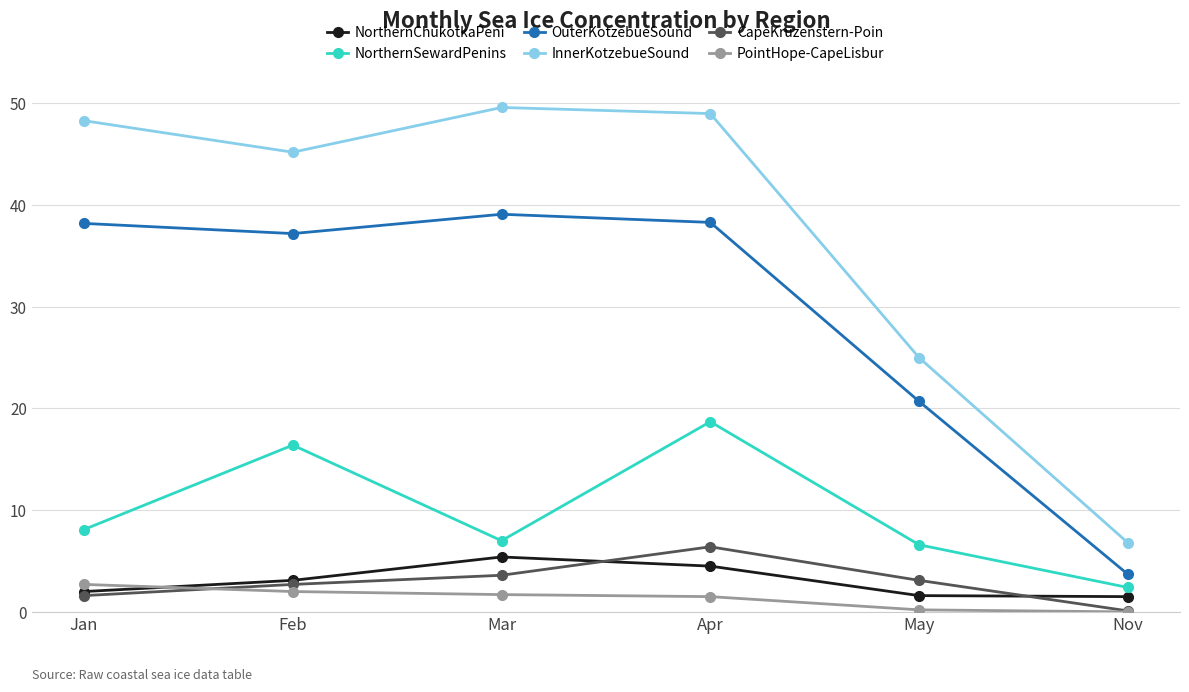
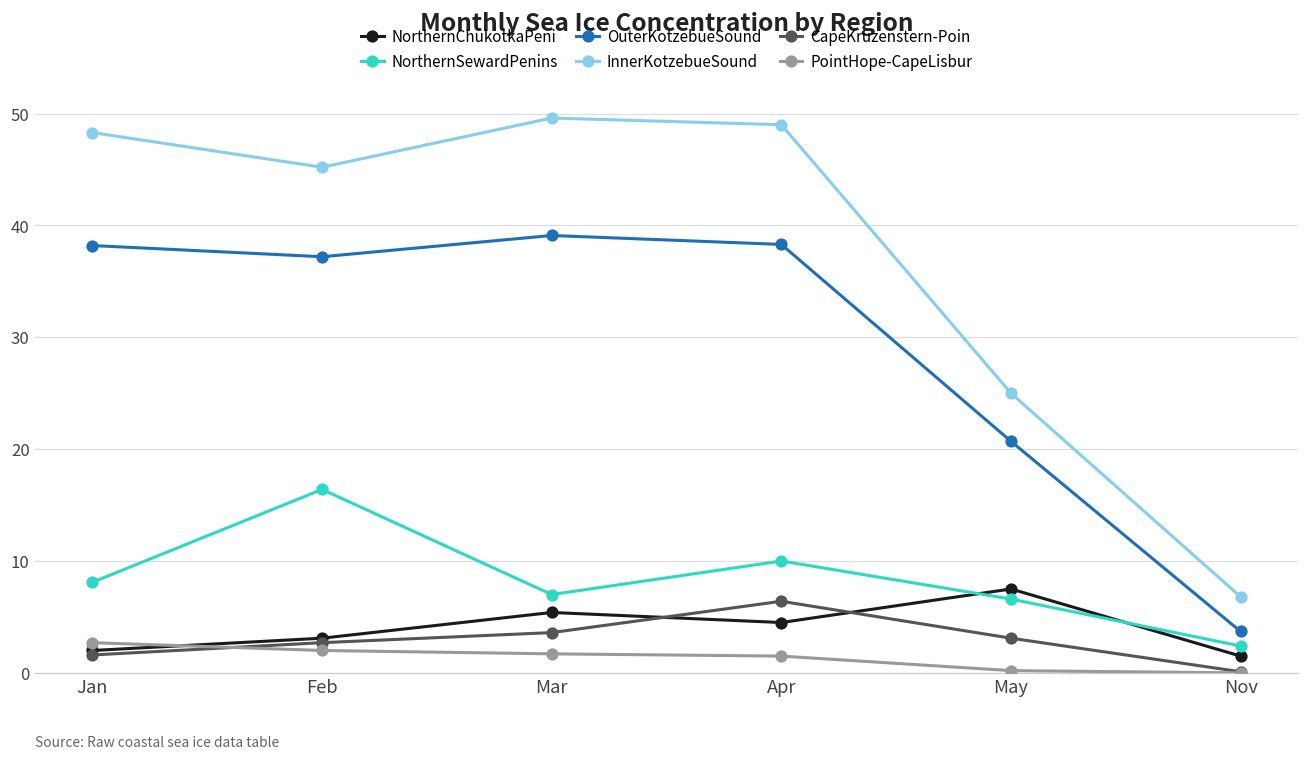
  {
    "NorthernChukotkaPeni": {
      "Jan": 2.0,
      "Feb": 3.1,
      "Mar": 5.4,
      "Apr": 4.5,
-     "May": 1.6,
+     "May": 7.5,
      "Nov": 1.5
    },
    "NorthernSewardPenins": {
      "Jan": 8.1,
      "Feb": 16.4,
      "Mar": 7.0,
-     "Apr": 18.7,
+     "Apr": 10.0,
      "May": 6.6,
      "Nov": 2.4
    },
    "OuterKotzebueSound": {
      "Jan": 38.2,
      "Feb": 37.2,
      "Mar": 39.1,
      "Apr": 38.3,
      "May": 20.7,
      "Nov": 3.7
    },
    "InnerKotzebueSound": {
      "Jan": 48.3,
      "Feb": 45.2,
      "Mar": 49.6,
      "Apr": 49.0,
      "May": 25.0,
      "Nov": 6.8
    },
    "CapeKruzenstern-Poin": {
      "Jan": 1.6,
      "Feb": 2.7,
      "Mar": 3.6,
      "Apr": 6.4,
      "May": 3.1
    },
    "PointHope-CapeLisbur": {
      "Jan": 2.7,
      "Feb": 2.0,
      "Mar": 1.7,
      "Apr": 1.5,
      "May": 0.2
    }
  }
